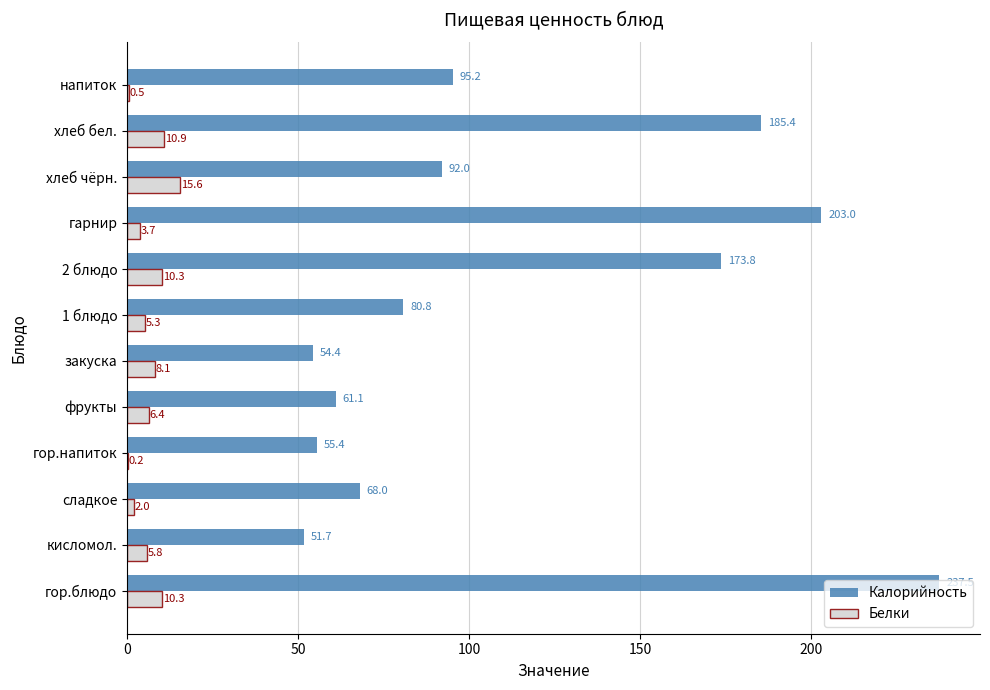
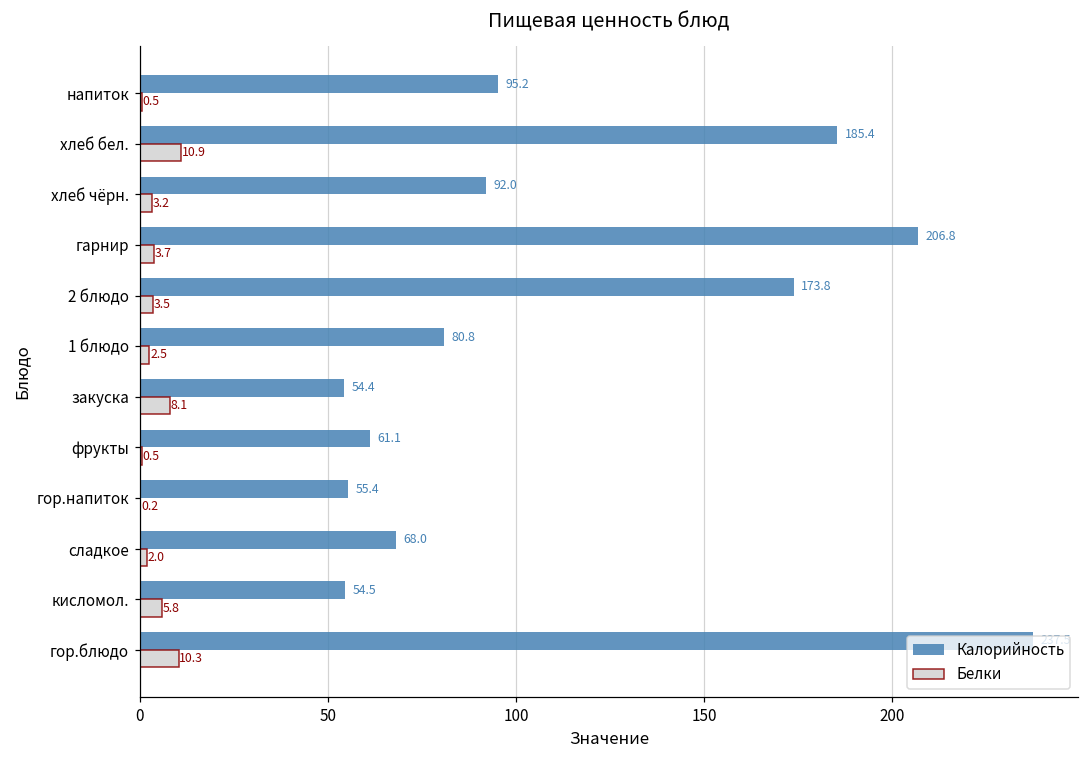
  {
    "Калорийность": {
      "напиток": 95.2,
      "хлеб бел.": 185.4,
      "хлеб чёрн.": 92.0,
-     "гарнир": 203.0,
+     "гарнир": 206.8,
      "2 блюдо": 173.8,
      "1 блюдо": 80.8,
      "закуска": 54.4,
      "фрукты": 61.1,
      "гор.напиток": 55.4,
      "сладкое": 68.0,
-     "кисломол.": 51.7
+     "кисломол.": 54.5
    },
    "Белки": {
      "напиток": 0.5,
      "хлеб бел.": 10.9,
-     "хлеб чёрн.": 15.6,
+     "хлеб чёрн.": 3.2,
      "гарнир": 3.7,
-     "2 блюдо": 10.3,
-     "1 блюдо": 5.3,
+     "2 блюдо": 3.5,
+     "1 блюдо": 2.5,
      "закуска": 8.1,
-     "фрукты": 6.4,
+     "фрукты": 0.5,
      "гор.напиток": 0.2,
      "сладкое": 2.0,
      "кисломол.": 5.8,
      "гор.блюдо": 10.3
    }
  }
